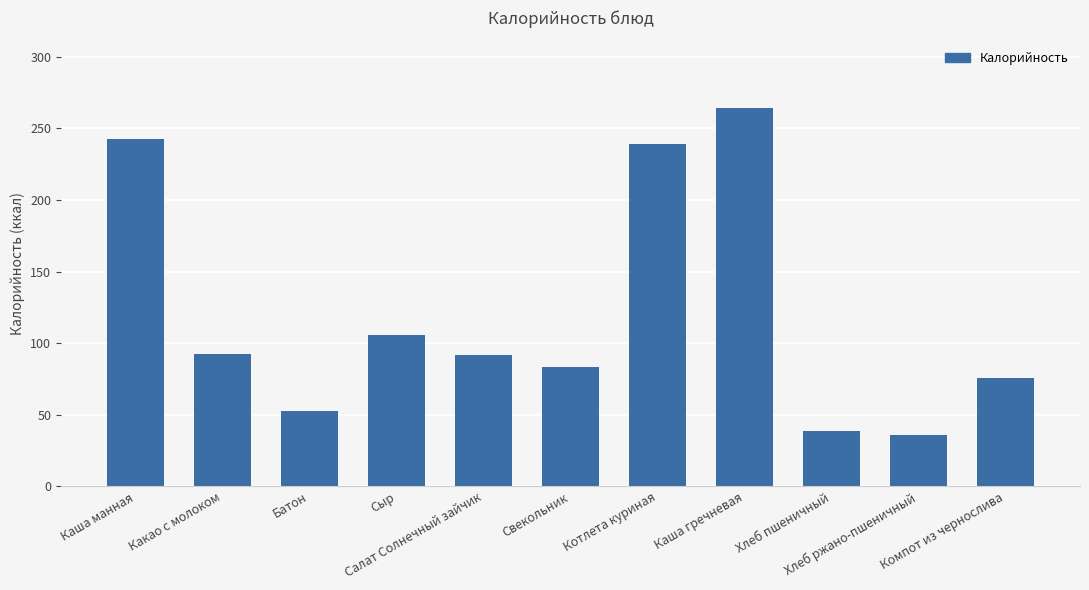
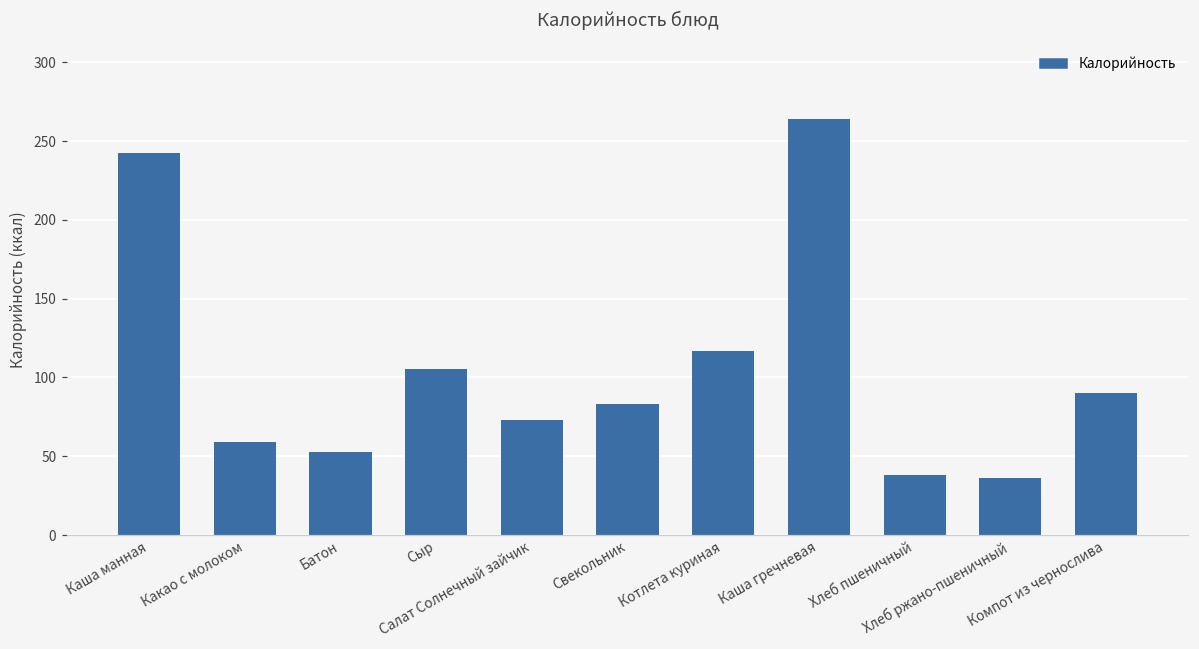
  {
    "Каша манная": 243,
-   "Какао с молоком": 92,
+   "Какао с молоком": 59,
    "Батон": 52,
    "Сыр": 106,
-   "Салат Солнечный зайчик": 92,
+   "Салат Солнечный зайчик": 73,
    "Свекольник": 83,
-   "Котлета куриная": 239,
+   "Котлета куриная": 117,
    "Каша гречневая": 264,
    "Хлеб пшеничный": 38,
    "Хлеб ржано-пшеничный": 36,
-   "Компот из чернослива": 76
+   "Компот из чернослива": 90
  }
